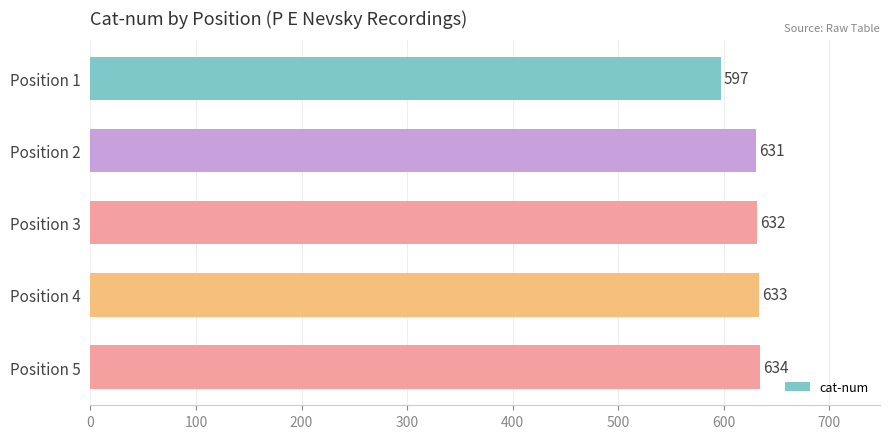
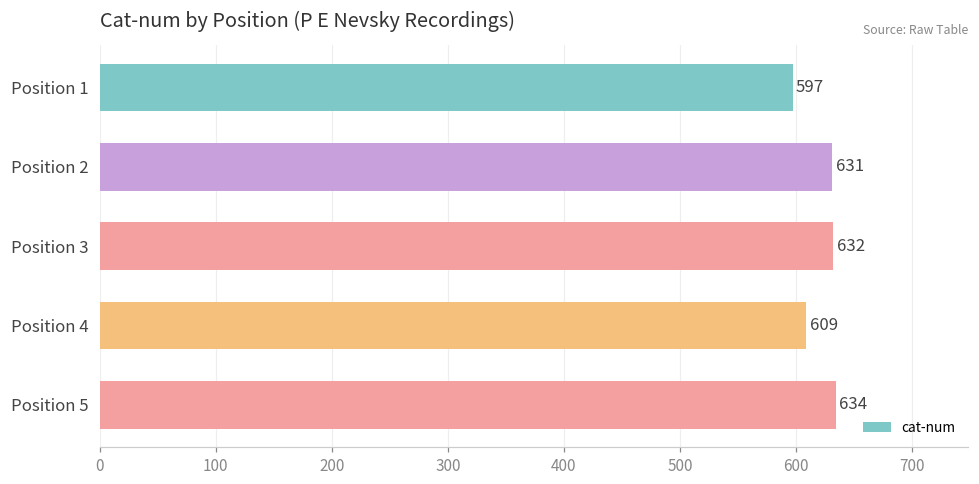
  {
    "Position 1": 597,
    "Position 2": 631,
    "Position 3": 632,
-   "Position 4": 633,
+   "Position 4": 609,
    "Position 5": 634
  }
